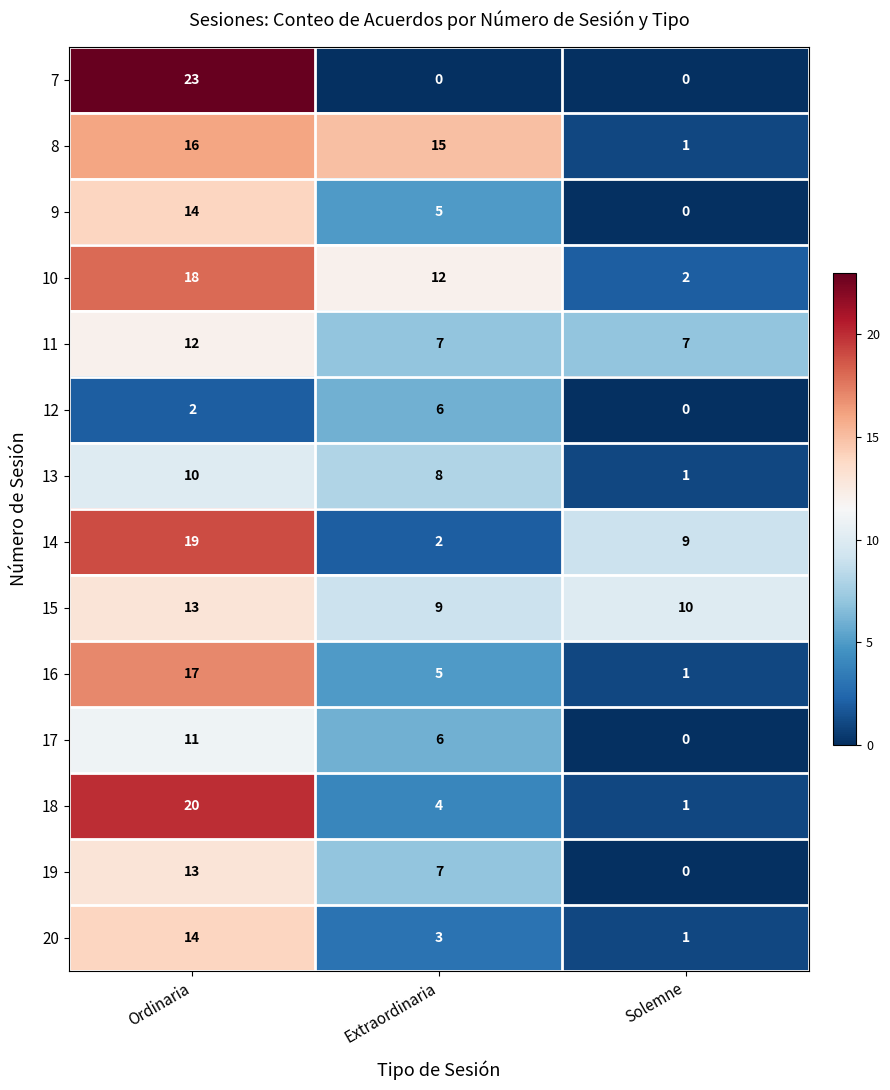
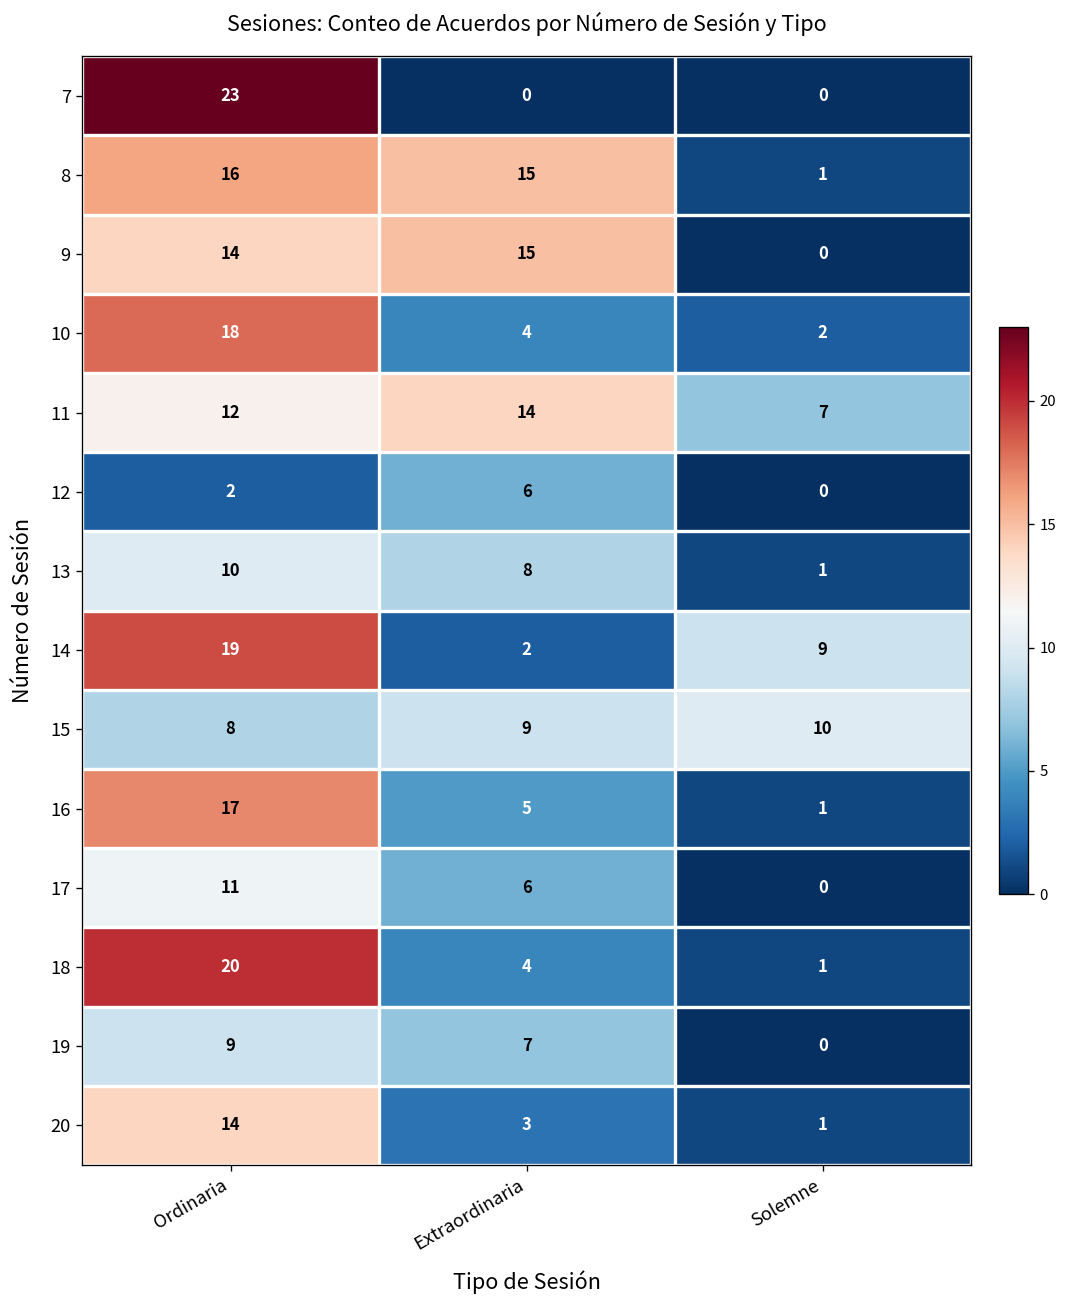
  {
    "7": {
      "Ordinaria": 23,
      "Extraordinaria": 0,
      "Solemne": 0
    },
    "8": {
      "Ordinaria": 16,
      "Extraordinaria": 15,
      "Solemne": 1
    },
    "9": {
      "Ordinaria": 14,
-     "Extraordinaria": 5,
+     "Extraordinaria": 15,
      "Solemne": 0
    },
    "10": {
      "Ordinaria": 18,
-     "Extraordinaria": 12,
+     "Extraordinaria": 4,
      "Solemne": 2
    },
    "11": {
      "Ordinaria": 12,
-     "Extraordinaria": 7,
+     "Extraordinaria": 14,
      "Solemne": 7
    },
    "12": {
      "Ordinaria": 2,
      "Extraordinaria": 6,
      "Solemne": 0
    },
    "13": {
      "Ordinaria": 10,
      "Extraordinaria": 8,
      "Solemne": 1
    },
    "14": {
      "Ordinaria": 19,
      "Extraordinaria": 2,
      "Solemne": 9
    },
    "15": {
-     "Ordinaria": 13,
+     "Ordinaria": 8,
      "Extraordinaria": 9,
      "Solemne": 10
    },
    "16": {
      "Ordinaria": 17,
      "Extraordinaria": 5,
      "Solemne": 1
    },
    "17": {
      "Ordinaria": 11,
      "Extraordinaria": 6,
      "Solemne": 0
    },
    "18": {
      "Ordinaria": 20,
      "Extraordinaria": 4,
      "Solemne": 1
    },
    "19": {
-     "Ordinaria": 13,
+     "Ordinaria": 9,
      "Extraordinaria": 7,
      "Solemne": 0
    },
    "20": {
      "Ordinaria": 14,
      "Extraordinaria": 3,
      "Solemne": 1
    }
  }
